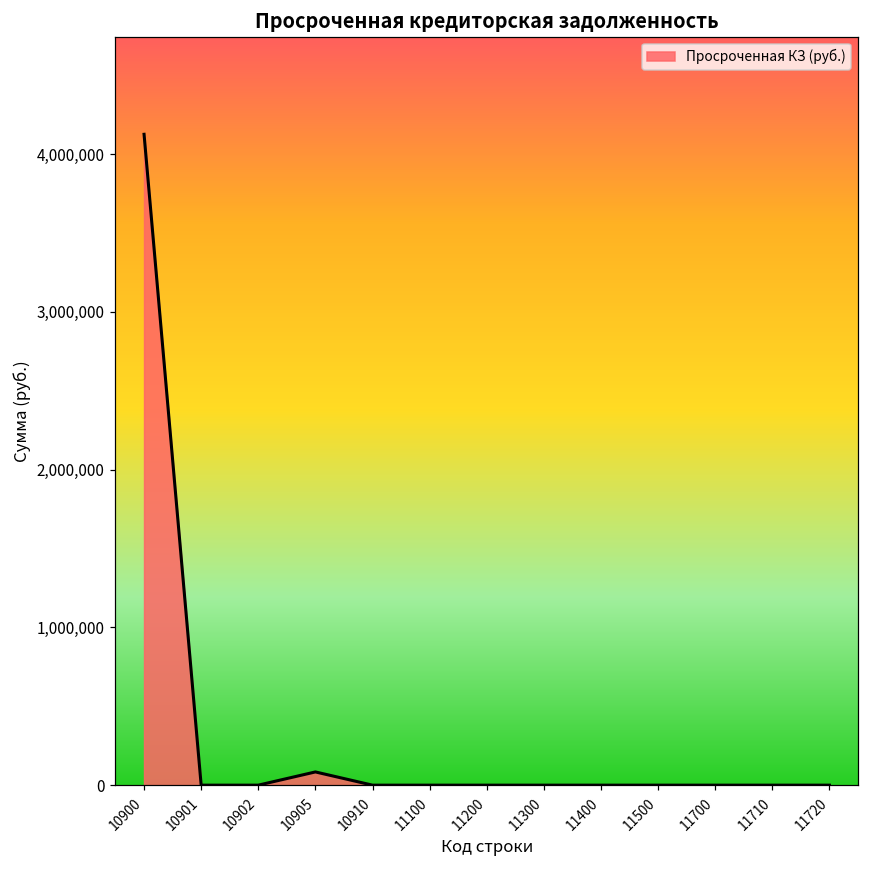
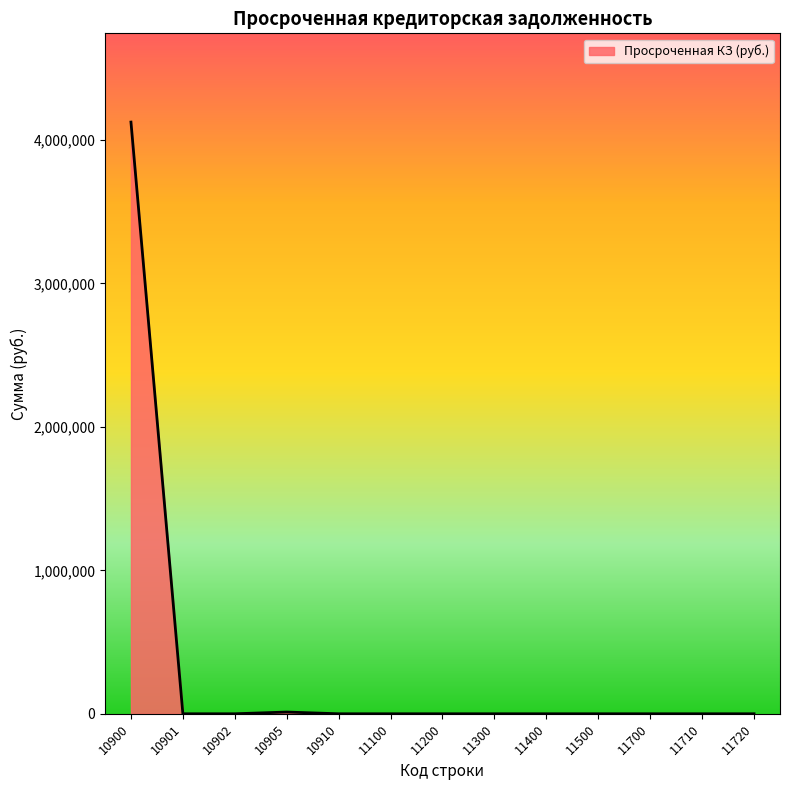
  {
    "10900": "4,130,000",
    "10901": "0",
    "10902": "0",
-   "10905": "80,000",
+   "10905": "10,000",
    "10910": "0",
    "11100": "0",
    "11200": "0",
    "11300": "0",
    "11400": "0",
    "11500": "0",
    "11700": "0",
    "11710": "0",
    "11720": "0"
  }
